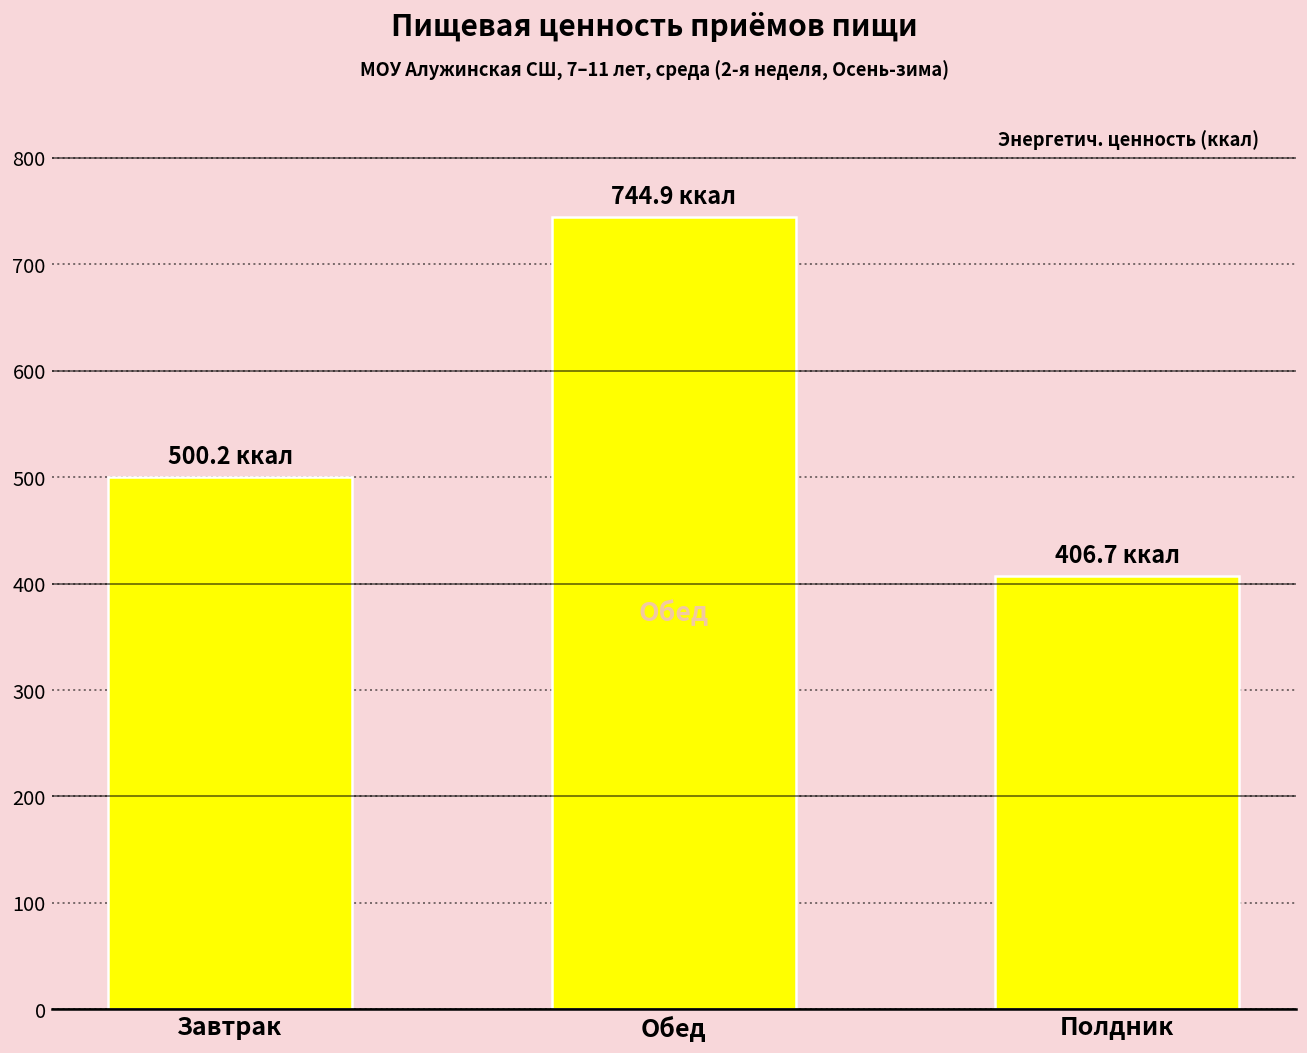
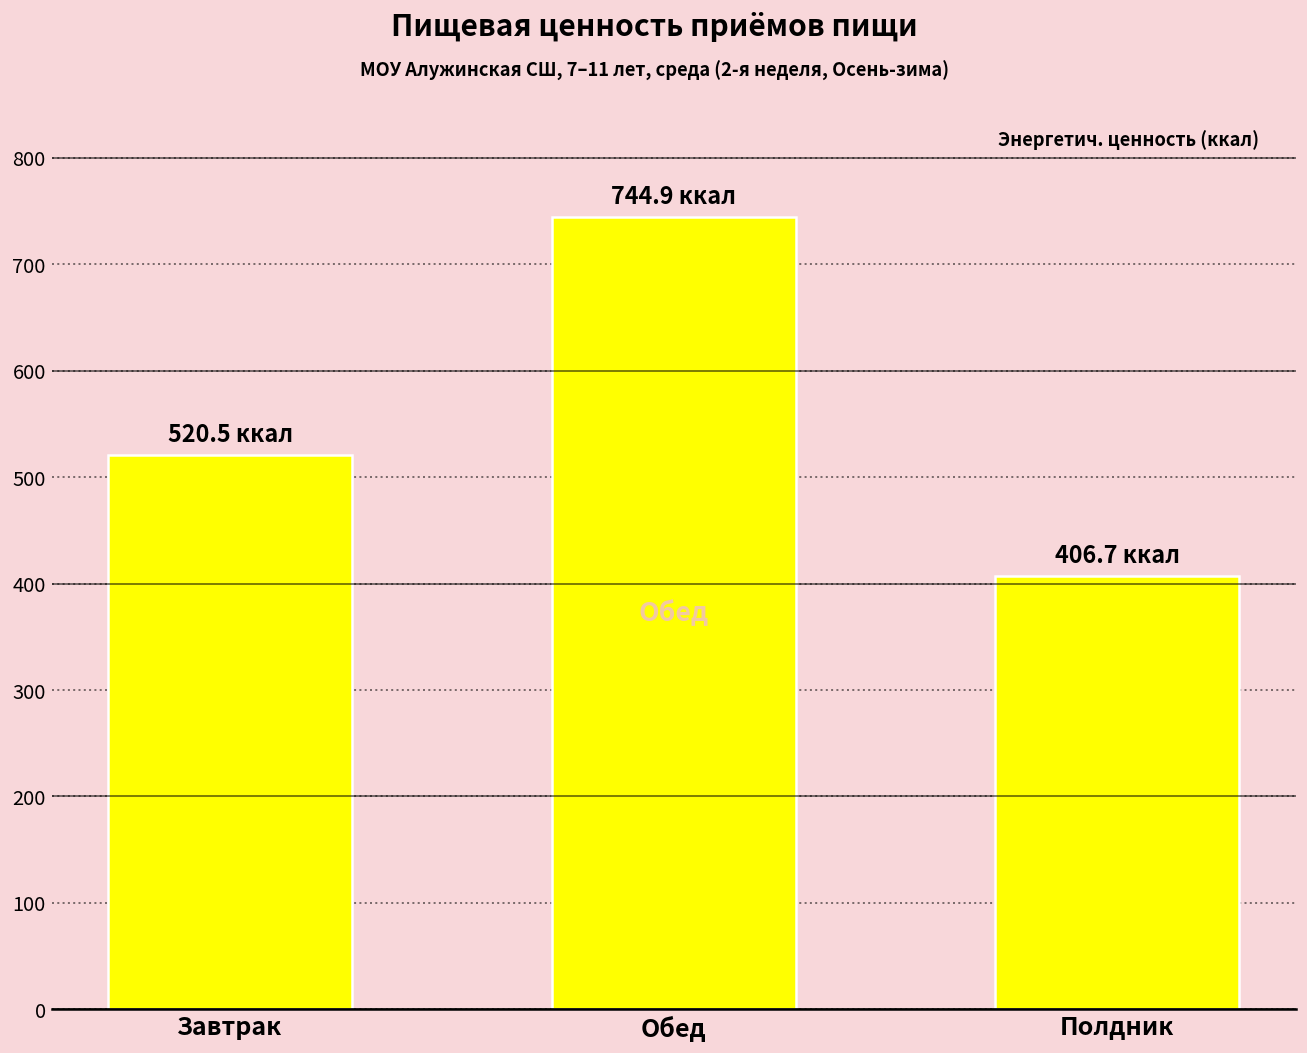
  {
-   "Завтрак": 500.2,
+   "Завтрак": 520.5,
    "Обед": 744.9,
    "Полдник": 406.7
  }
